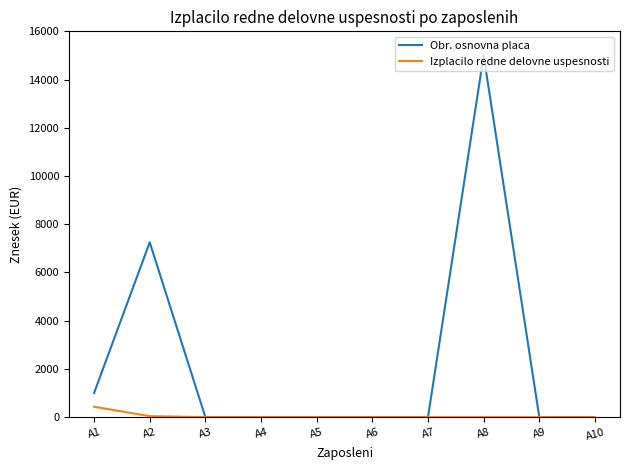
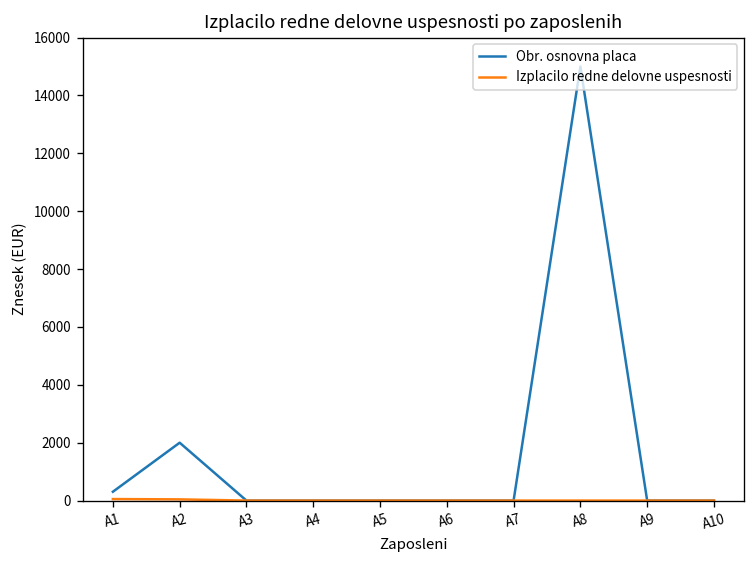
  {
    "Obr. osnovna placa": {
-     "A1": 1000,
-     "A2": 7300
+     "A1": 300,
+     "A2": 2000
    },
    "Izplacilo redne delovne uspesnosti": {
-     "A1": 400,
+     "A1": 100,
      "A2": 0,
      "A8": 0
    }
  }
